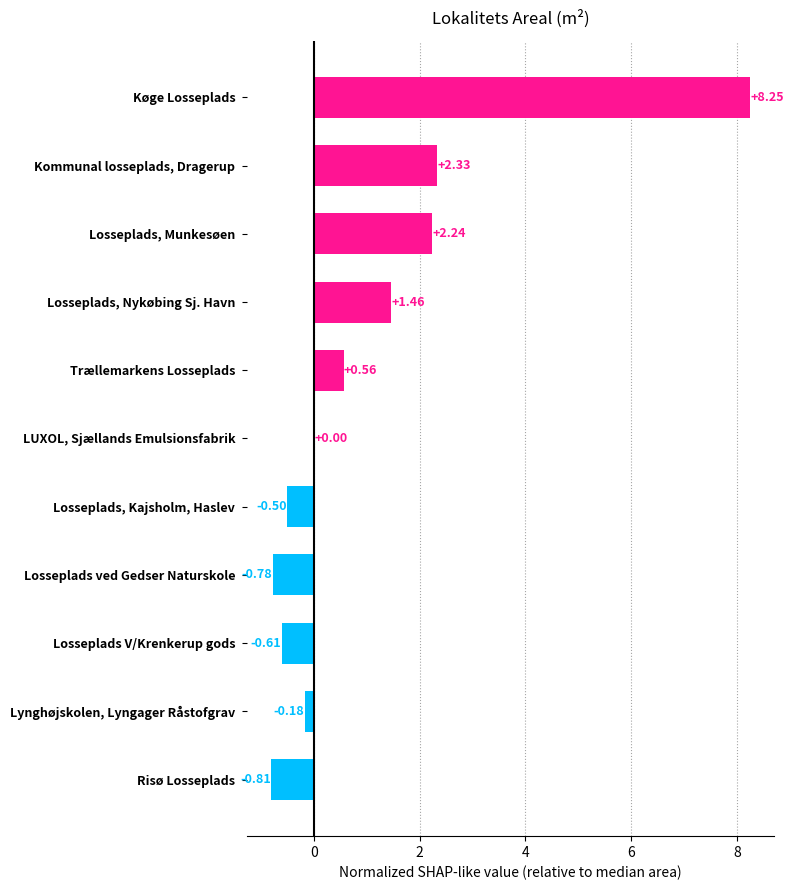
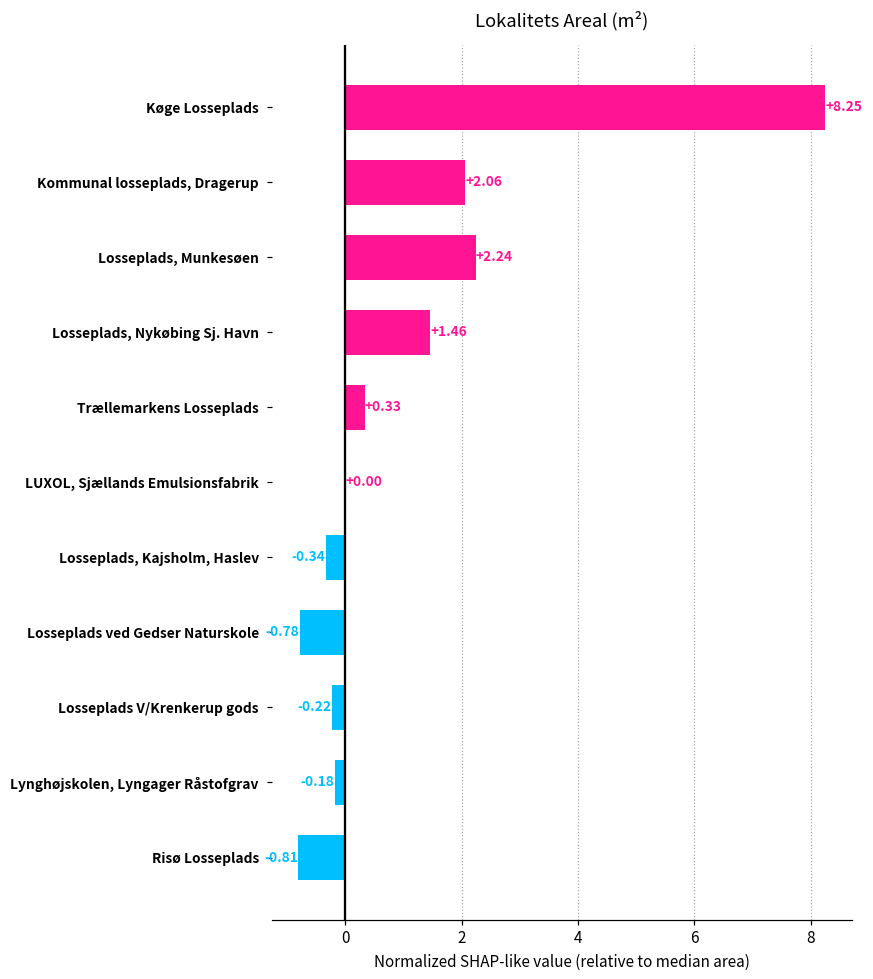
  {
    "Køge Losseplads": "+8.25",
-   "Kommunal losseplads, Dragerup": "+2.33",
+   "Kommunal losseplads, Dragerup": "+2.06",
    "Losseplads, Munkesøen": "+2.24",
    "Losseplads, Nykøbing Sj. Havn": "+1.46",
-   "Trællemarkens Losseplads": "+0.56",
+   "Trællemarkens Losseplads": "+0.33",
    "LUXOL, Sjællands Emulsionsfabrik": "+0.00",
-   "Losseplads, Kajsholm, Haslev": "-0.50",
+   "Losseplads, Kajsholm, Haslev": "-0.34",
    "Losseplads ved Gedser Naturskole": "-0.78",
-   "Losseplads V/Krenkerup gods": "-0.61",
+   "Losseplads V/Krenkerup gods": "-0.22",
    "Lynghøjskolen, Lyngager Råstofgrav": "-0.18",
    "Risø Losseplads": "-0.81"
  }
